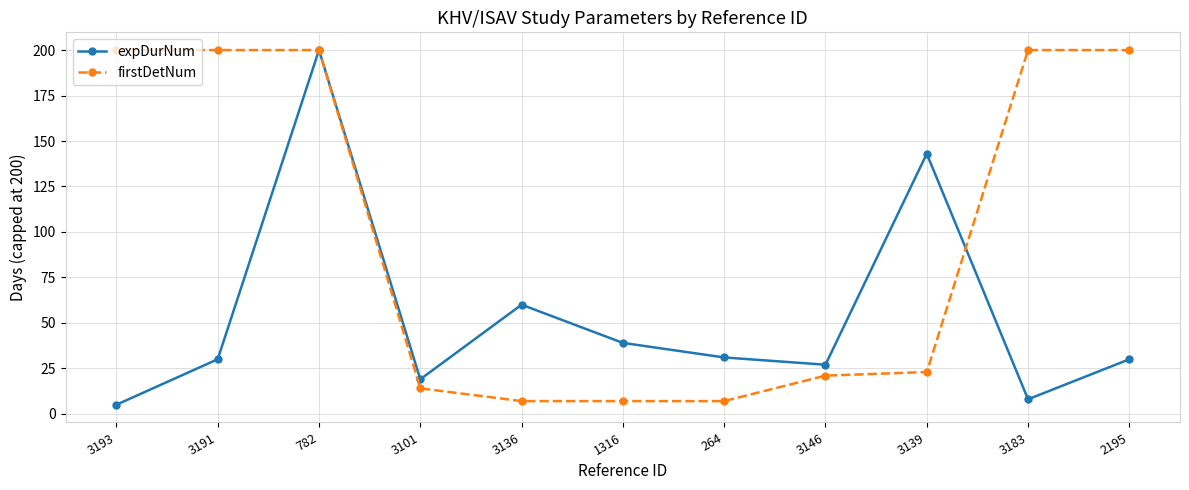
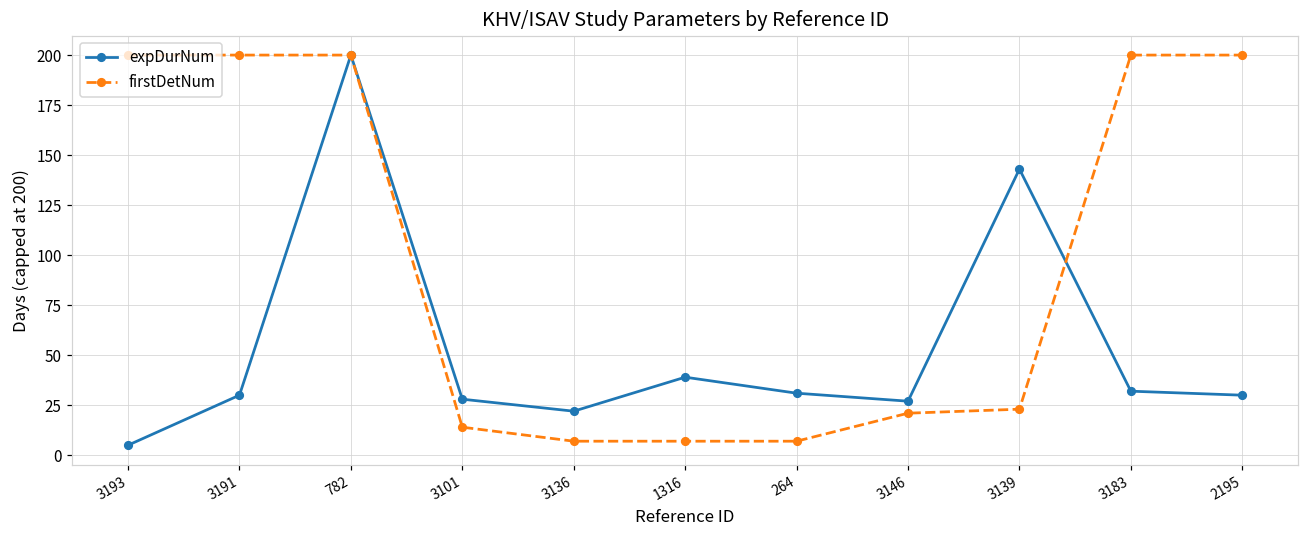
  {
    "expDurNum": {
      "3193": 5,
      "3191": 30,
-     "3101": 19,
-     "3136": 60,
+     "3101": 28,
+     "3136": 22,
      "1316": 39,
      "264": 31,
      "3146": 27,
      "3139": 143,
-     "3183": 8,
+     "3183": 32,
      "2195": 30
    },
    "firstDetNum": {
      "3191": 200,
      "3101": 14,
      "3136": 7,
      "1316": 7,
      "264": 7,
      "3146": 21,
      "3139": 23,
      "3183": 200,
      "2195": 200
    }
  }
